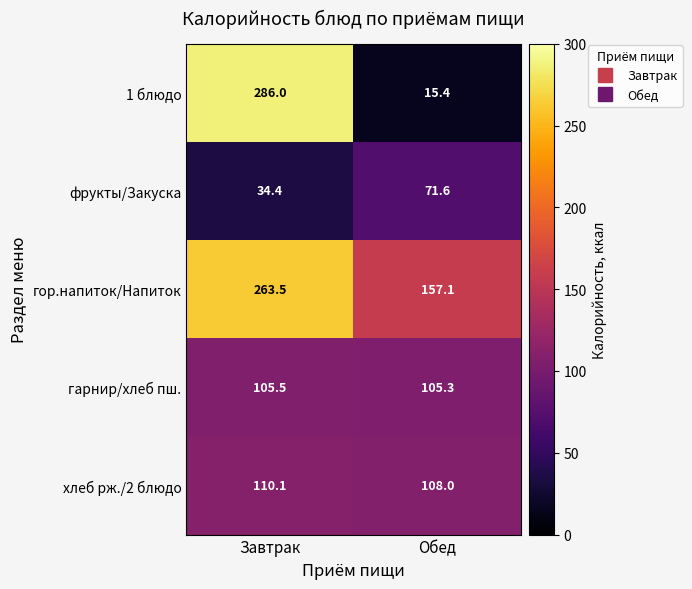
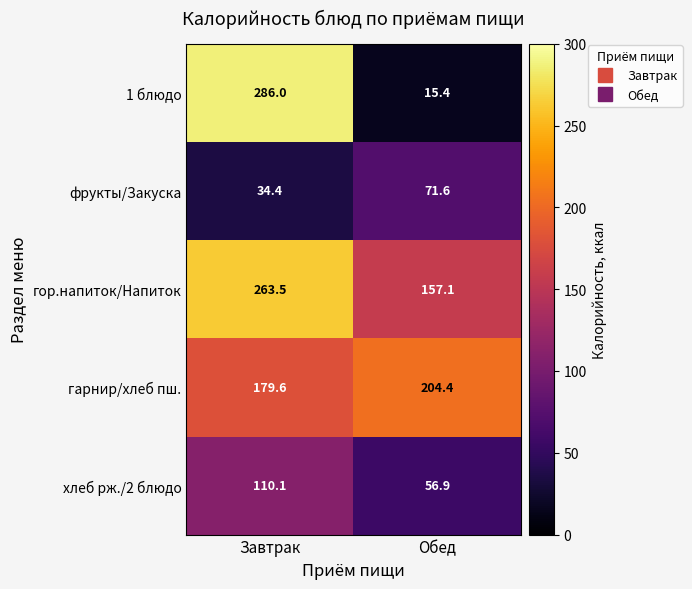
  {
    "1 блюдо": {
      "Завтрак": 286.0,
      "Обед": 15.4
    },
    "фрукты/Закуска": {
      "Завтрак": 34.4,
      "Обед": 71.6
    },
    "гор.напиток/Напиток": {
      "Завтрак": 263.5,
      "Обед": 157.1
    },
    "гарнир/хлеб пш.": {
-     "Завтрак": 105.5,
-     "Обед": 105.3
+     "Завтрак": 179.6,
+     "Обед": 204.4
    },
    "хлеб рж./2 блюдо": {
      "Завтрак": 110.1,
-     "Обед": 108.0
+     "Обед": 56.9
    }
  }
